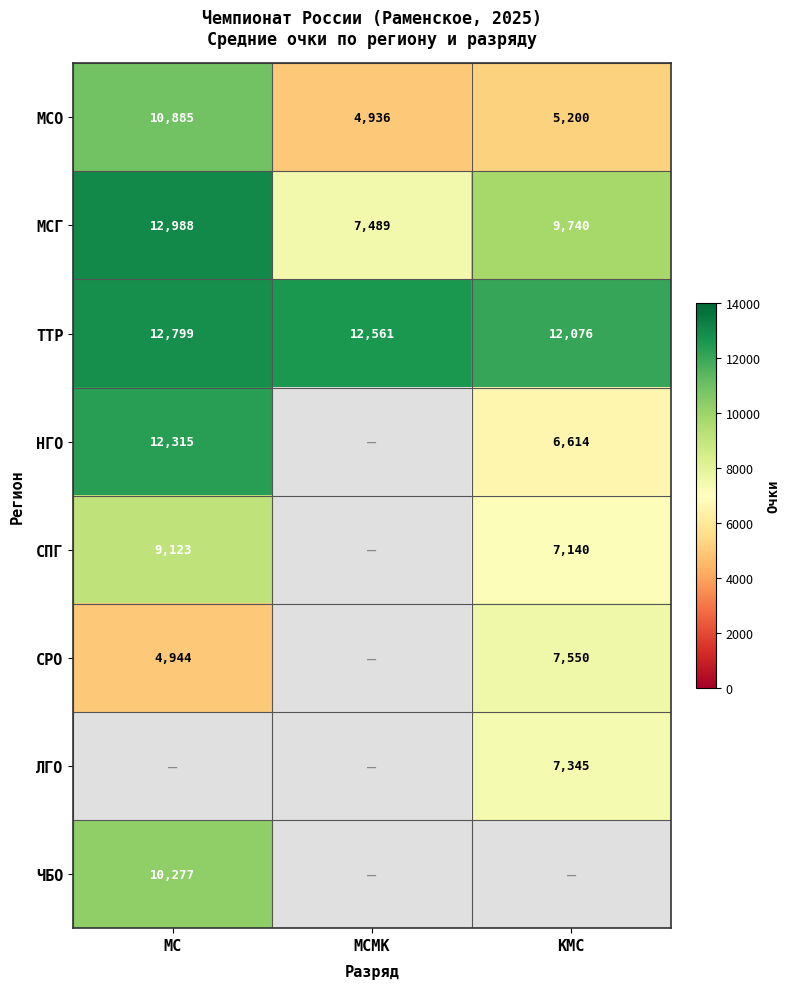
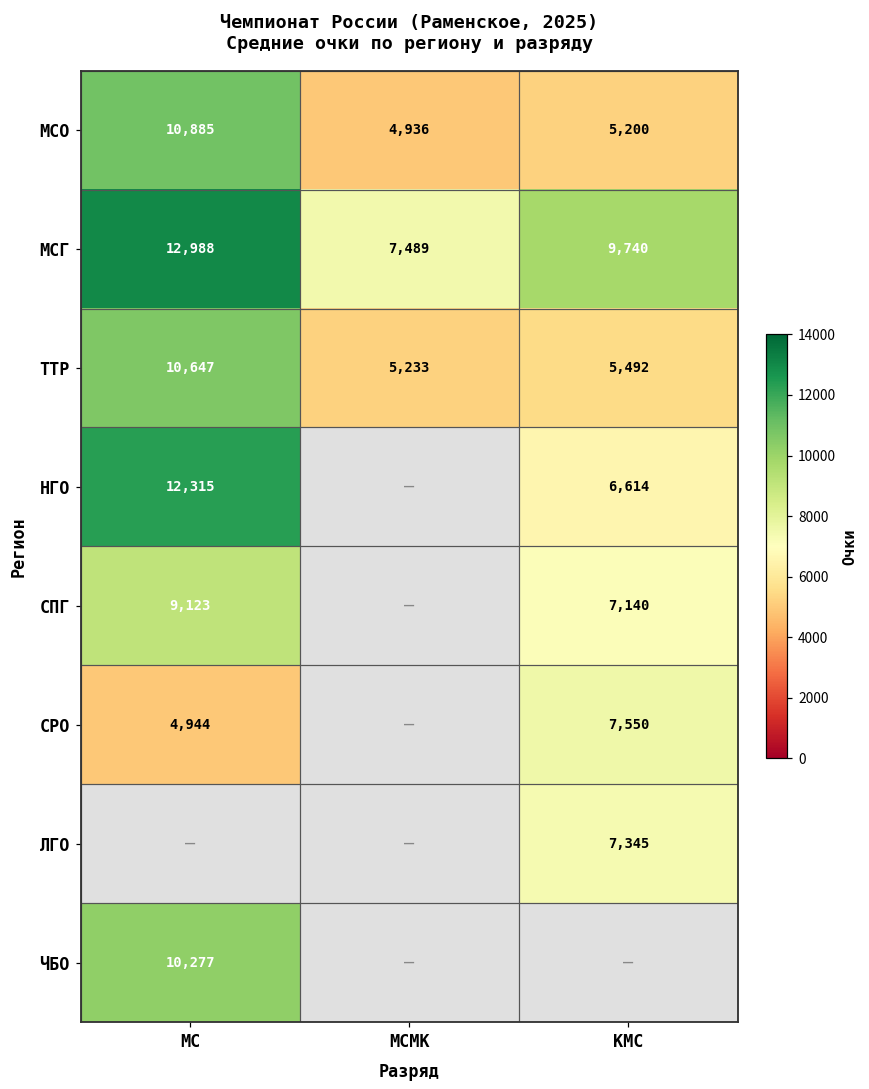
  {
    "МСО": {
      "МС": "10,885",
      "МСМК": "4,936",
      "КМС": "5,200"
    },
    "МСГ": {
      "МС": "12,988",
      "МСМК": "7,489",
      "КМС": "9,740"
    },
    "ТТР": {
-     "МС": "12,799",
-     "МСМК": "12,561",
-     "КМС": "12,076"
+     "МС": "10,647",
+     "МСМК": "5,233",
+     "КМС": "5,492"
    },
    "НГО": {
      "МС": "12,315",
      "КМС": "6,614"
    },
    "СПГ": {
      "МС": "9,123",
      "КМС": "7,140"
    },
    "СРО": {
      "МС": "4,944",
      "КМС": "7,550"
    },
    "ЛГО": {
      "КМС": "7,345"
    },
    "ЧБО": {
      "МС": "10,277"
    }
  }
